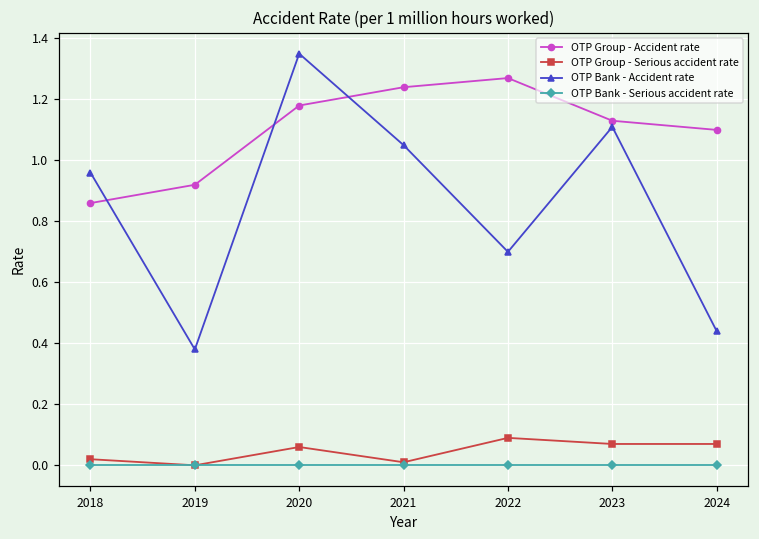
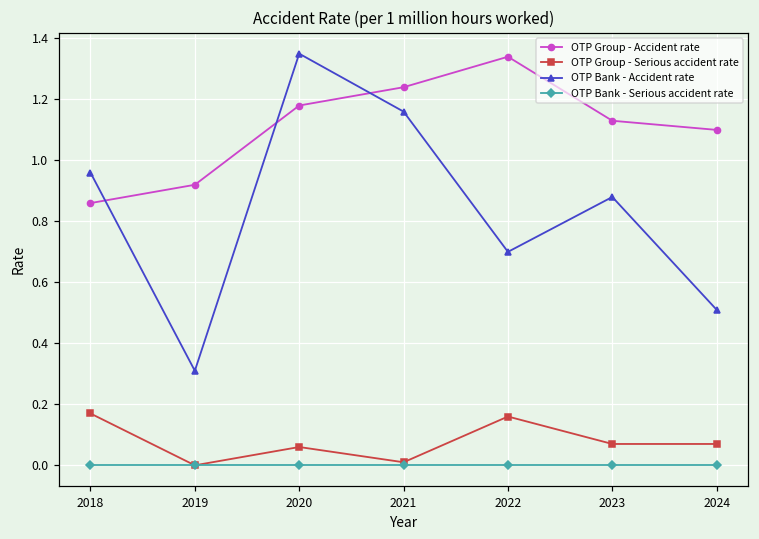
  {
    "OTP Group - Accident rate": {
      "2018": 0.86,
      "2019": 0.92,
      "2020": 1.18,
      "2021": 1.24,
-     "2022": 1.27,
+     "2022": 1.34,
      "2023": 1.13,
      "2024": 1.10
    },
    "OTP Group - Serious accident rate": {
-     "2018": 0.02,
+     "2018": 0.17,
      "2020": 0.06,
      "2021": 0.01,
-     "2022": 0.09,
+     "2022": 0.16,
      "2023": 0.07,
      "2024": 0.07
    },
    "OTP Bank - Accident rate": {
      "2018": 0.96,
-     "2019": 0.38,
+     "2019": 0.31,
      "2020": 1.35,
-     "2021": 1.05,
+     "2021": 1.16,
      "2022": 0.70,
-     "2023": 1.11,
-     "2024": 0.44
+     "2023": 0.88,
+     "2024": 0.51
    },
    "OTP Bank - Serious accident rate": {
      "2018": 0.00,
      "2020": 0.00,
      "2021": 0.00,
      "2022": 0.00,
      "2023": 0.00,
      "2024": 0.00
    }
  }
